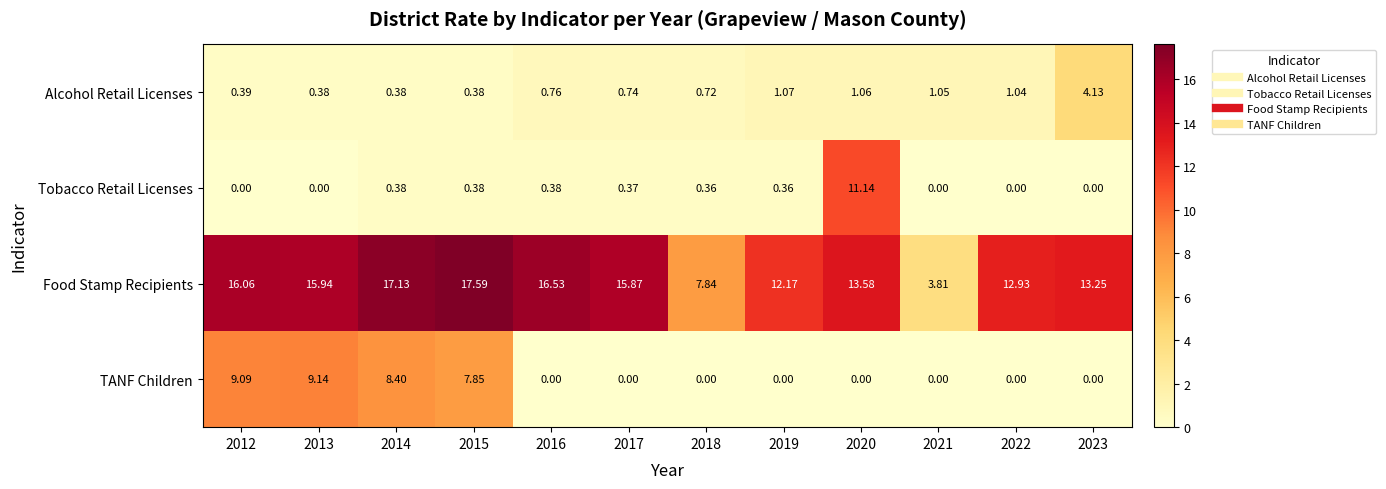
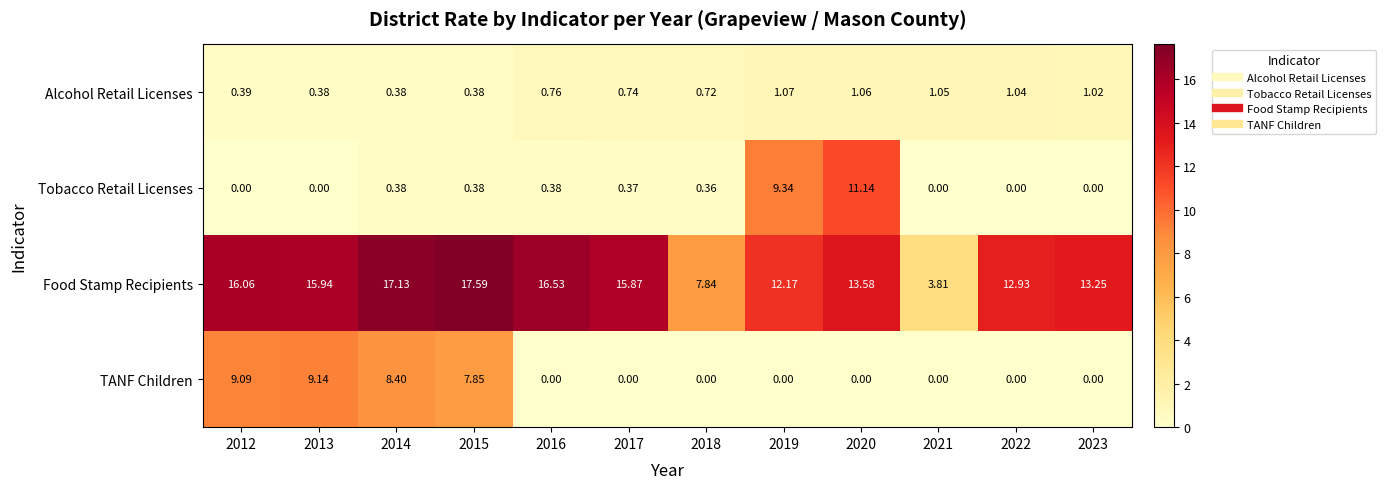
  {
    "Alcohol Retail Licenses": {
      "2012": 0.39,
      "2013": 0.38,
      "2014": 0.38,
      "2015": 0.38,
      "2016": 0.76,
      "2017": 0.74,
      "2018": 0.72,
      "2019": 1.07,
      "2020": 1.06,
      "2021": 1.05,
      "2022": 1.04,
-     "2023": 4.13
+     "2023": 1.02
    },
    "Tobacco Retail Licenses": {
      "2012": 0.00,
      "2013": 0.00,
      "2014": 0.38,
      "2015": 0.38,
      "2016": 0.38,
      "2017": 0.37,
      "2018": 0.36,
-     "2019": 0.36,
+     "2019": 9.34,
      "2020": 11.14,
      "2021": 0.00,
      "2022": 0.00,
      "2023": 0.00
    },
    "Food Stamp Recipients": {
      "2012": 16.06,
      "2013": 15.94,
      "2014": 17.13,
      "2015": 17.59,
      "2016": 16.53,
      "2017": 15.87,
      "2018": 7.84,
      "2019": 12.17,
      "2020": 13.58,
      "2021": 3.81,
      "2022": 12.93,
      "2023": 13.25
    },
    "TANF Children": {
      "2012": 9.09,
      "2013": 9.14,
      "2014": 8.40,
      "2015": 7.85,
      "2016": 0.00,
      "2017": 0.00,
      "2018": 0.00,
      "2019": 0.00,
      "2020": 0.00,
      "2021": 0.00,
      "2022": 0.00,
      "2023": 0.00
    }
  }
